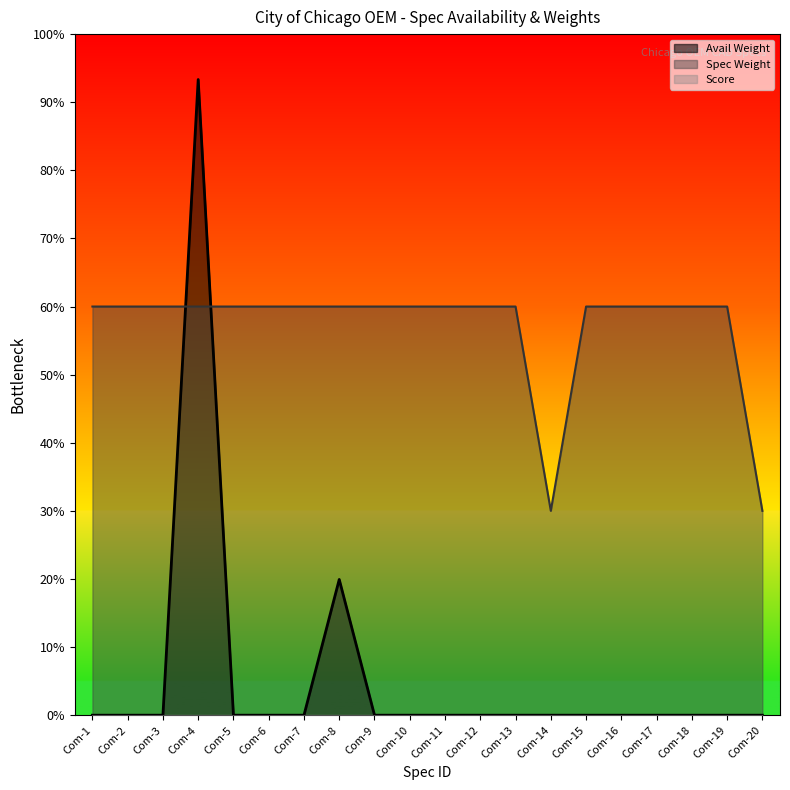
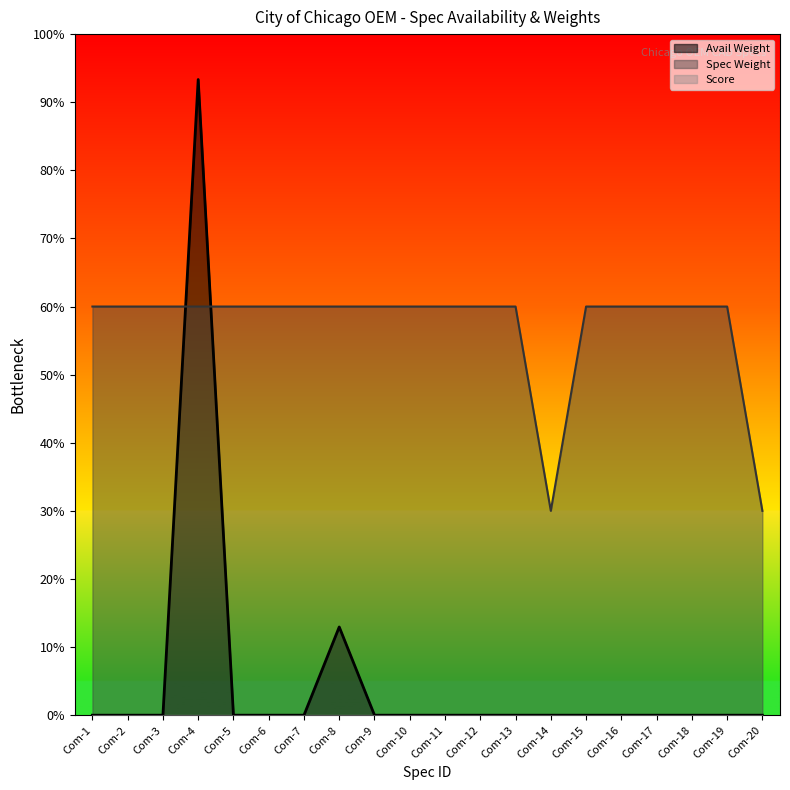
  {
    "Avail Weight": {
      "Com-4": "93%",
-     "Com-8": "20%"
+     "Com-8": "13%"
    }
  }
